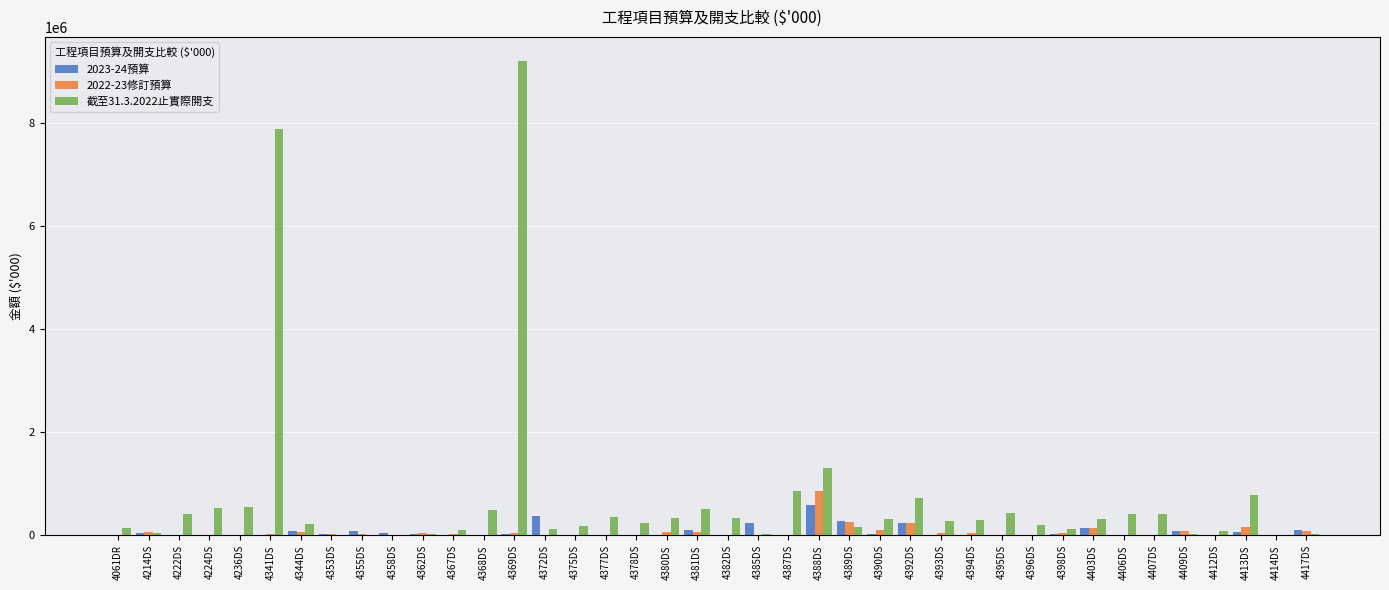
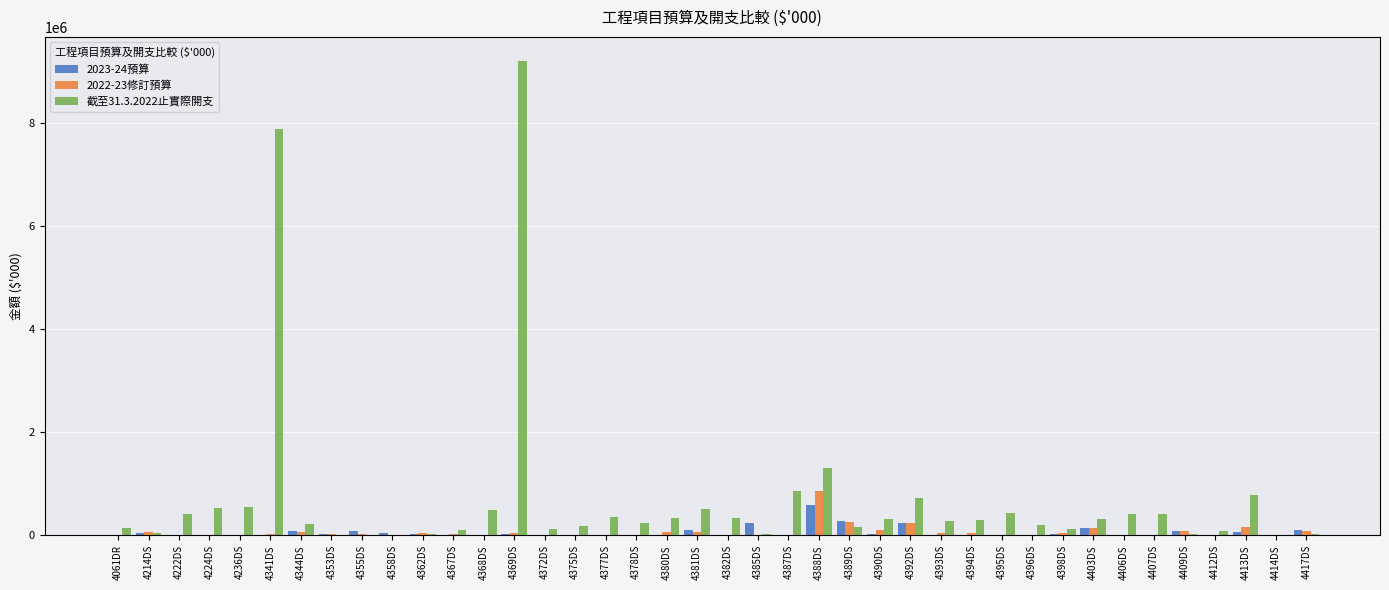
  {
    "2023-24預算": {
      "4344DS": 100000,
      "4355DS": 100000,
-     "4372DS": 400000,
+     "4372DS": 0,
      "4381DS": 100000,
      "4385DS": 200000,
      "4388DS": 600000,
      "4389DS": 300000,
      "4392DS": 200000,
      "4403DS": 100000,
      "4409DS": 100000,
      "4413DS": 100000,
      "4417DS": 100000
    },
    "2022-23修訂預算": {
      "4214DS": 100000,
      "4344DS": 100000,
      "4380DS": 100000,
      "4381DS": 100000,
      "4388DS": 900000,
      "4389DS": 300000,
      "4390DS": 100000,
      "4392DS": 200000,
      "4393DS": 100000,
      "4403DS": 100000,
      "4409DS": 100000,
      "4413DS": 200000,
      "4414DS": 0,
      "4417DS": 100000
    },
    "截至31.3.2022止實際開支": {
      "4061DR": 100000,
      "4222DS": 400000,
      "4224DS": 500000,
      "4236DS": 500000,
      "4341DS": 7900000,
      "4344DS": 200000,
      "4358DS": 0,
      "4367DS": 100000,
      "4368DS": 500000,
      "4369DS": 9200000,
      "4372DS": 100000,
      "4375DS": 200000,
      "4377DS": 400000,
      "4378DS": 200000,
      "4380DS": 300000,
      "4381DS": 500000,
      "4382DS": 300000,
      "4387DS": 900000,
      "4388DS": 1300000,
      "4389DS": 200000,
      "4390DS": 300000,
      "4392DS": 700000,
      "4393DS": 300000,
      "4394DS": 300000,
      "4395DS": 400000,
      "4396DS": 200000,
      "4398DS": 100000,
      "4403DS": 300000,
      "4406DS": 400000,
      "4407DS": 400000,
      "4412DS": 100000,
      "4413DS": 800000,
      "4414DS": 0
    }
  }
